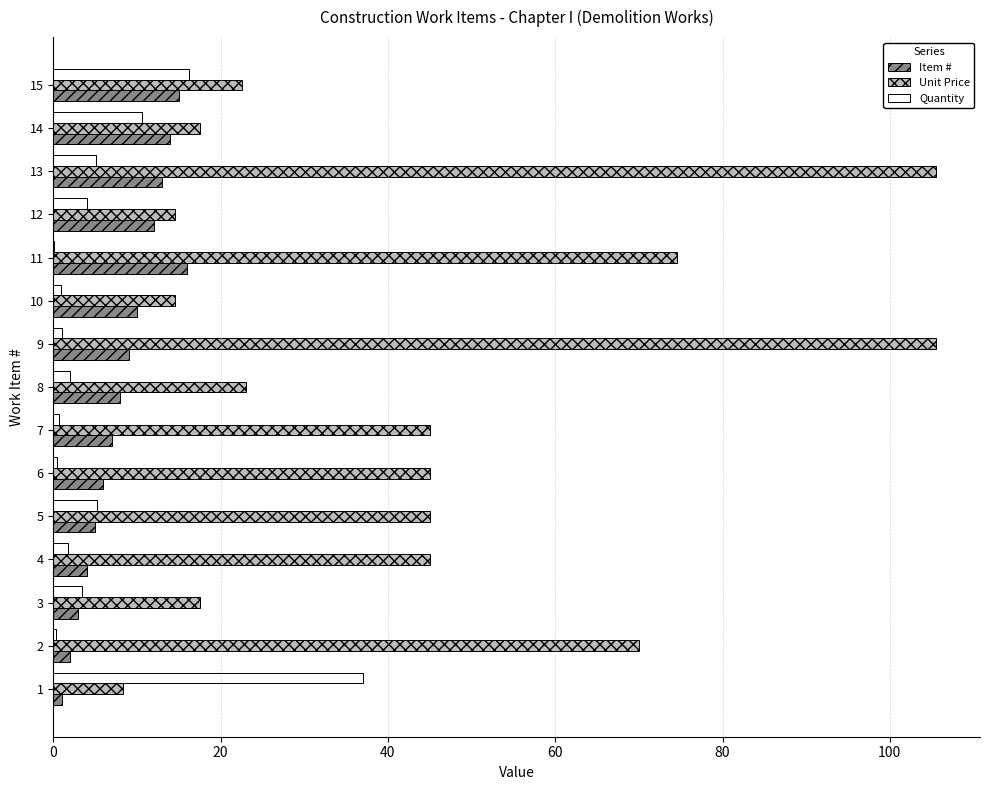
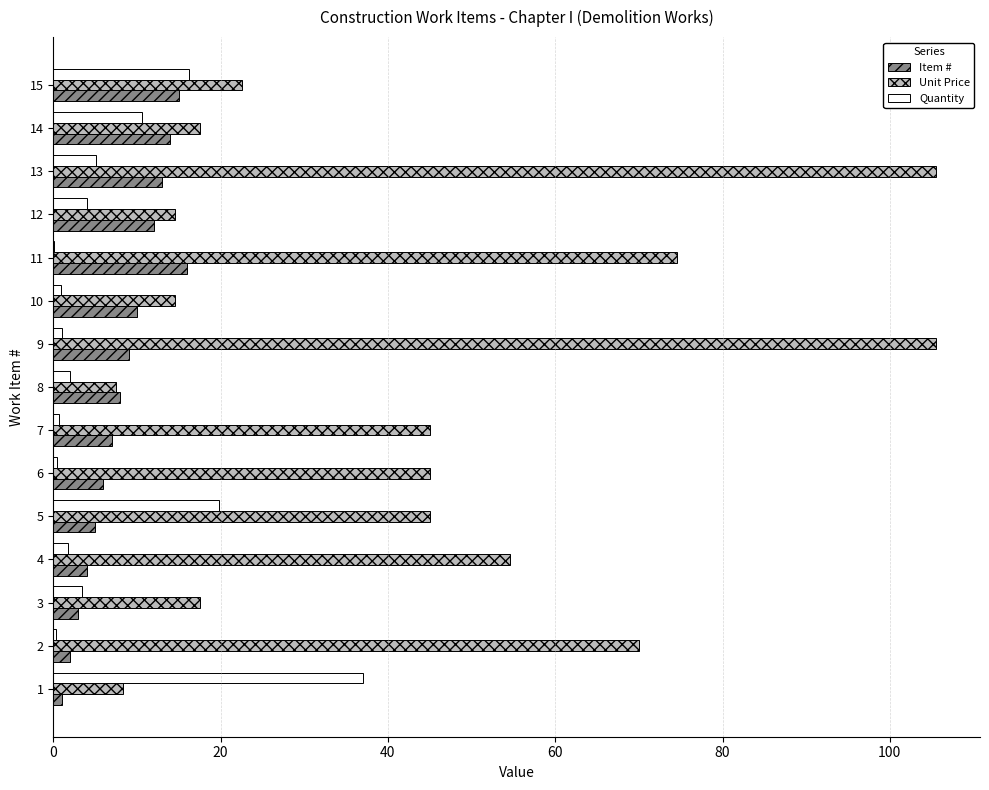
  {
    "Item #": {
      "15": 15,
      "14": 14,
      "13": 13,
      "12": 12,
      "11": 16,
      "10": 10,
      "9": 9,
      "8": 8,
      "7": 7,
      "6": 6,
      "5": 5,
      "4": 4,
      "3": 3,
      "2": 2,
      "1": 1
    },
    "Unit Price": {
      "15": 23,
      "14": 18,
      "13": 106,
      "12": 15,
      "11": 75,
      "10": 15,
      "9": 106,
-     "8": 23,
+     "8": 8,
      "7": 45,
      "6": 45,
      "5": 45,
-     "4": 45,
+     "4": 55,
      "3": 18,
      "2": 70,
      "1": 8
    },
    "Quantity": {
      "15": 16,
      "14": 11,
      "13": 5,
      "12": 4,
      "10": 1,
      "9": 1,
      "8": 2,
      "7": 1,
      "6": 0,
-     "5": 5,
+     "5": 20,
      "4": 2,
      "3": 3,
      "1": 37
    }
  }
